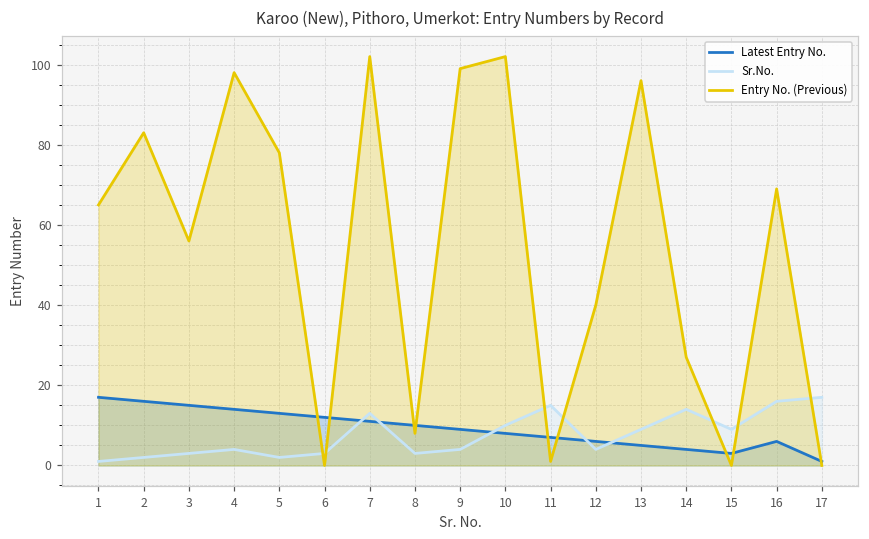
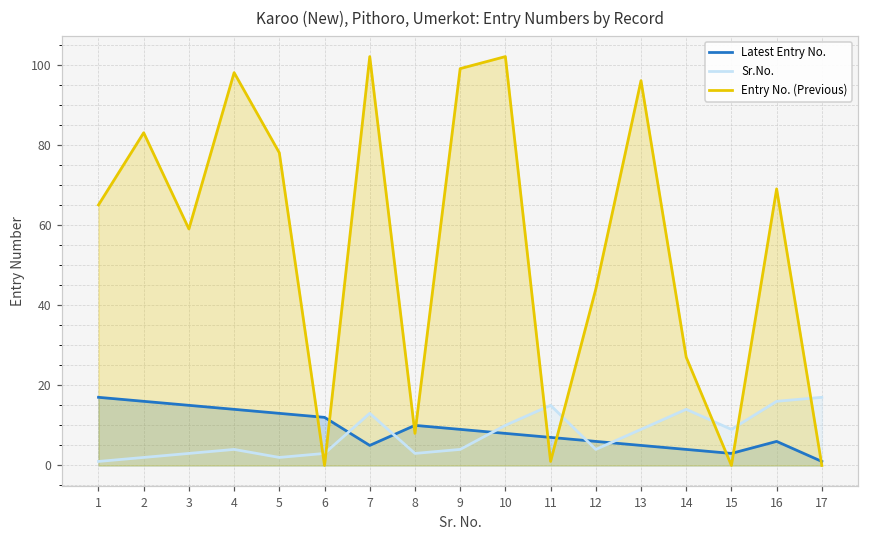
  {
    "Latest Entry No.": {
      "1": 17,
      "2": 16,
      "3": 15,
      "4": 14,
      "5": 13,
      "6": 12,
-     "7": 11,
+     "7": 5,
      "8": 10,
      "9": 9,
      "10": 8,
      "11": 7,
      "12": 6,
      "13": 5,
      "14": 4,
      "15": 3,
      "16": 6,
      "17": 1
    },
    "Sr.No.": {
      "1": 1,
      "2": 2,
      "3": 3,
      "4": 4,
      "5": 2,
      "6": 3,
      "7": 13,
      "8": 3,
      "9": 4,
      "10": 10,
      "11": 15,
      "12": 4,
      "13": 9,
      "14": 14,
      "15": 9,
      "16": 16,
      "17": 17
    },
    "Entry No. (Previous)": {
      "1": 65,
      "2": 83,
-     "3": 56,
+     "3": 59,
      "4": 98,
      "5": 78,
      "6": 0,
      "7": 102,
      "8": 8,
      "9": 99,
      "10": 102,
      "11": 1,
-     "12": 40,
+     "12": 44,
      "13": 96,
      "14": 27,
      "15": 0,
      "16": 69,
      "17": 0
    }
  }
